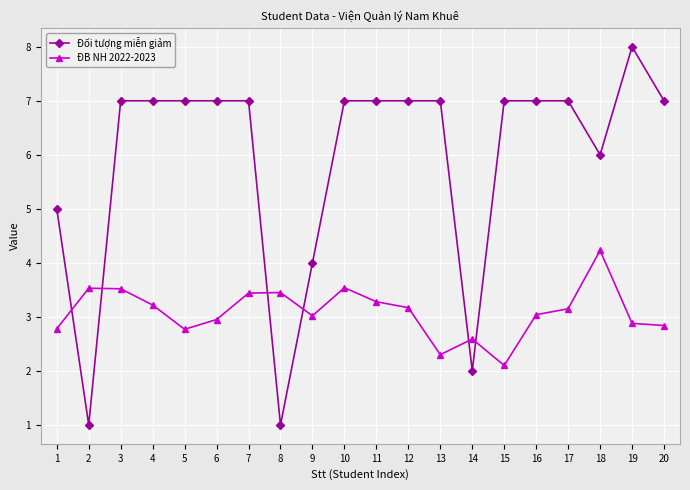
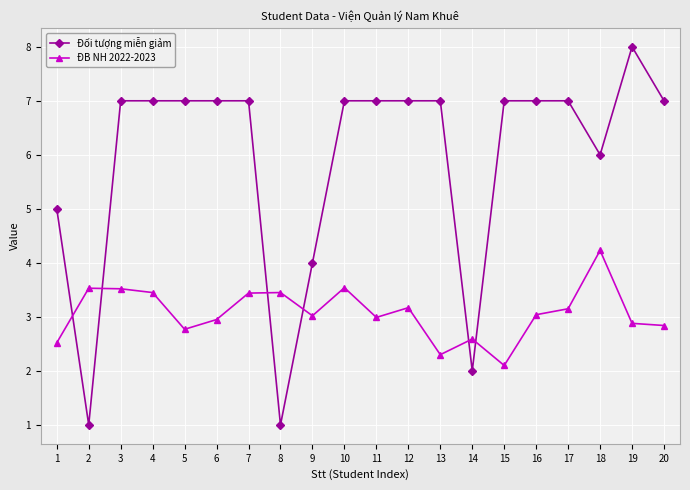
  {
    "Đối tượng miễn giảm": {
      "1": 5.0,
      "2": 1.0,
      "3": 7.0,
      "4": 7.0,
      "5": 7.0,
      "6": 7.0,
      "7": 7.0,
      "8": 1.0,
      "9": 4.0,
      "10": 7.0,
      "11": 7.0,
      "12": 7.0,
      "13": 7.0,
      "14": 2.0,
      "15": 7.0,
      "16": 7.0,
      "17": 7.0,
      "18": 6.0,
      "19": 8.0,
      "20": 7.0
    },
    "ĐB NH 2022-2023": {
-     "1": 2.8,
+     "1": 2.5,
      "2": 3.5,
      "3": 3.5,
-     "4": 3.2,
+     "4": 3.5,
      "5": 2.8,
      "6": 3.0,
      "7": 3.4,
      "8": 3.5,
      "9": 3.0,
      "10": 3.5,
-     "11": 3.3,
+     "11": 3.0,
      "12": 3.2,
      "13": 2.3,
      "14": 2.6,
      "15": 2.1,
      "16": 3.0,
      "17": 3.2,
      "18": 4.2,
      "19": 2.9,
      "20": 2.8
    }
  }
